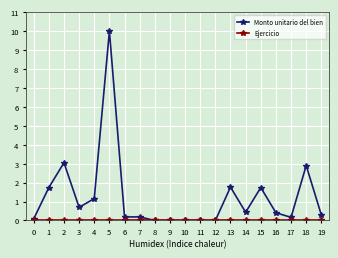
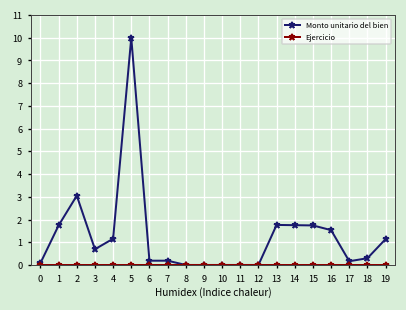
  {
    "Monto unitario del bien": {
      "1": 1.7,
      "2": 3.0,
      "3": 0.7,
      "4": 1.2,
      "5": 10.0,
      "6": 0.2,
      "7": 0.2,
      "13": 1.8,
-     "14": 0.4,
+     "14": 1.8,
      "15": 1.7,
-     "16": 0.4,
+     "16": 1.5,
      "17": 0.2,
-     "18": 2.9,
-     "19": 0.3
+     "18": 0.3,
+     "19": 1.1
    },
    "Ejercicio": {
      "1": 0.0,
      "2": 0.0,
      "3": 0.0,
      "4": 0.0,
      "5": 0.0,
      "6": 0.0,
      "7": 0.0,
      "13": 0.0,
      "14": 0.0,
      "15": 0.0,
      "16": 0.0,
      "17": 0.0,
      "18": 0.0,
      "19": 0.0
    }
  }
